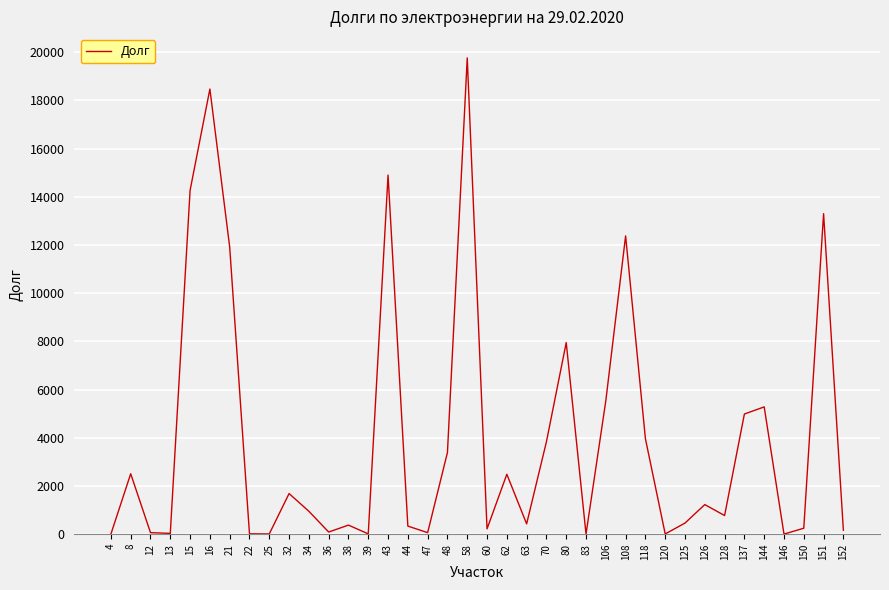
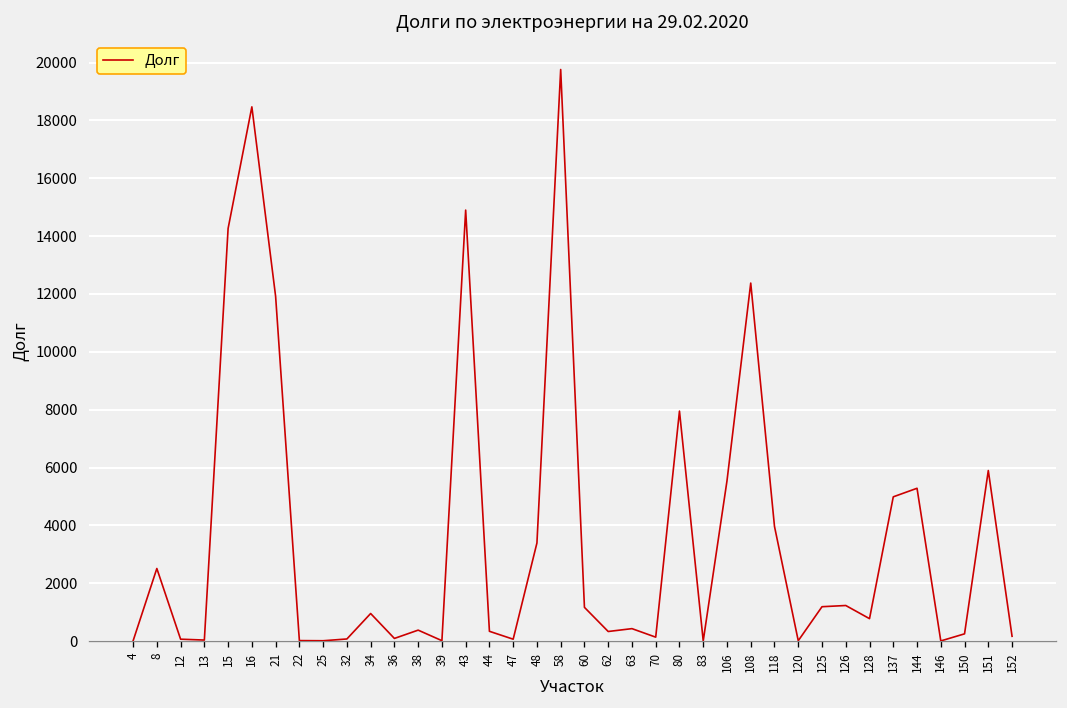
  {
    "4": 0,
    "8": 2500,
    "12": 100,
    "13": 0,
    "15": 14300,
    "16": 18500,
    "21": 11900,
    "22": 0,
    "25": 0,
-   "32": 1700,
+   "32": 100,
    "34": 1000,
    "36": 100,
    "38": 400,
    "39": 0,
    "43": 14900,
    "44": 300,
    "47": 100,
    "48": 3400,
    "58": 19800,
-   "60": 200,
-   "62": 2500,
+   "60": 1200,
+   "62": 300,
    "63": 400,
-   "70": 3800,
+   "70": 100,
    "80": 8000,
    "83": 0,
    "106": 5500,
    "108": 12400,
    "118": 4000,
    "120": 0,
-   "125": 500,
+   "125": 1200,
    "126": 1200,
    "128": 800,
    "137": 5000,
    "144": 5300,
    "146": 0,
    "150": 200,
-   "151": 13300,
+   "151": 5900,
    "152": 200
  }
